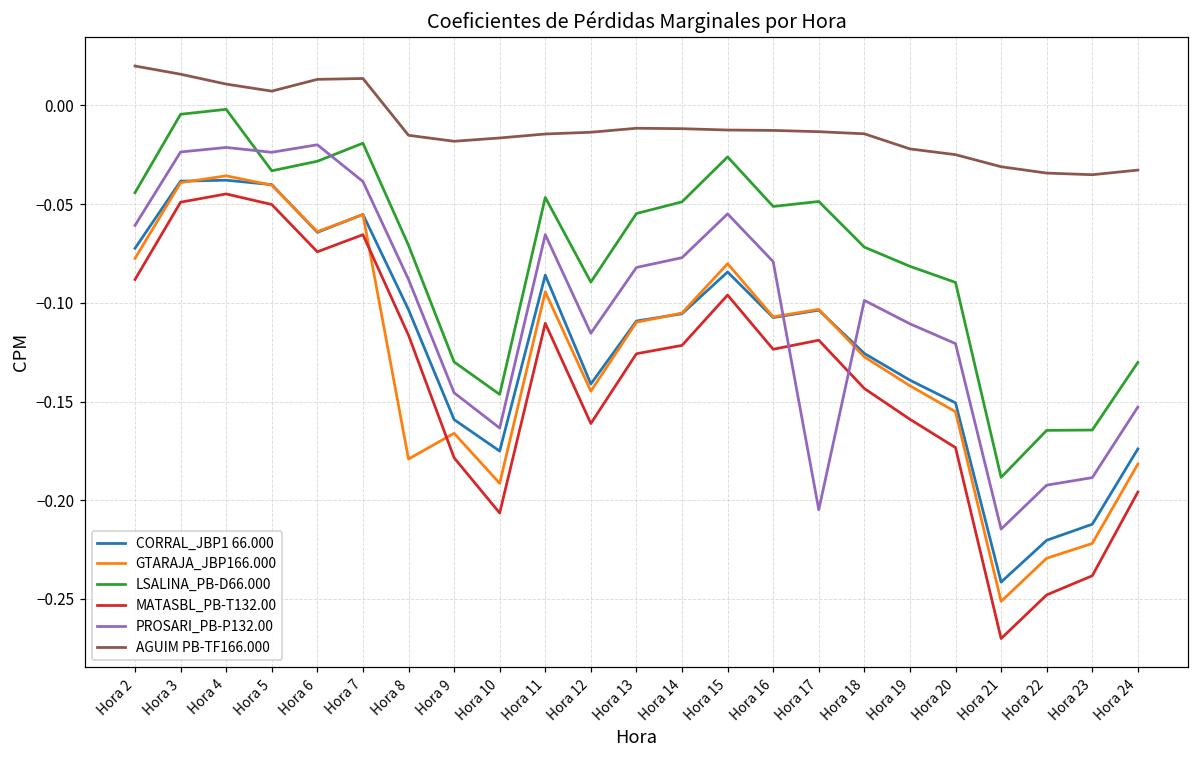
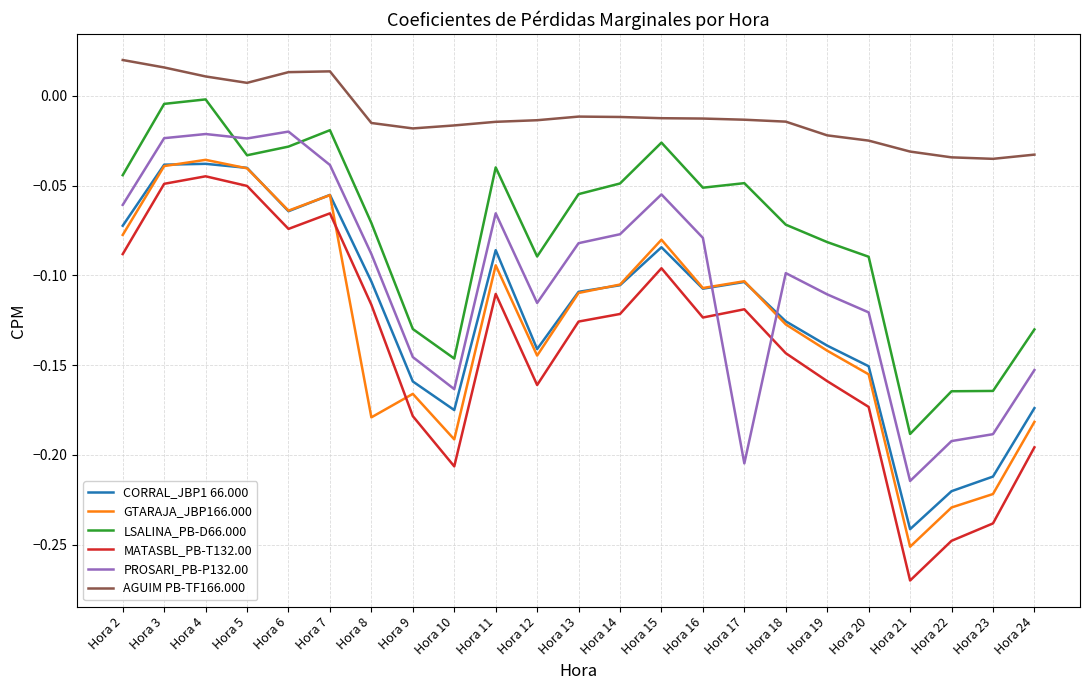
  {
    "CORRAL_JBP1 66.000": {
      "Hora 2": -0.072,
      "Hora 4": -0.038,
      "Hora 8": -0.103,
      "Hora 9": -0.159,
      "Hora 10": -0.175,
      "Hora 11": -0.086,
      "Hora 12": -0.141,
      "Hora 15": -0.084,
      "Hora 18": -0.126,
      "Hora 19": -0.139,
      "Hora 20": -0.151,
      "Hora 21": -0.241,
      "Hora 22": -0.220,
      "Hora 23": -0.212,
      "Hora 24": -0.174
    },
    "GTARAJA_JBP166.000": {
      "Hora 2": -0.077,
      "Hora 4": -0.036,
      "Hora 8": -0.179,
      "Hora 9": -0.166,
      "Hora 10": -0.191,
      "Hora 11": -0.094,
      "Hora 12": -0.145,
      "Hora 15": -0.080,
      "Hora 18": -0.127,
      "Hora 19": -0.142,
      "Hora 20": -0.155,
      "Hora 21": -0.251,
      "Hora 22": -0.229,
      "Hora 23": -0.222,
      "Hora 24": -0.182
    },
    "LSALINA_PB-D66.000": {
      "Hora 2": -0.044,
      "Hora 3": -0.004,
      "Hora 4": -0.002,
      "Hora 5": -0.033,
      "Hora 6": -0.028,
      "Hora 7": -0.019,
      "Hora 8": -0.071,
      "Hora 9": -0.130,
      "Hora 10": -0.146,
-     "Hora 11": -0.047,
+     "Hora 11": -0.040,
      "Hora 12": -0.090,
      "Hora 13": -0.055,
      "Hora 14": -0.049,
      "Hora 15": -0.026,
      "Hora 16": -0.051,
      "Hora 17": -0.049,
      "Hora 18": -0.072,
      "Hora 19": -0.081,
      "Hora 20": -0.090,
      "Hora 21": -0.188,
      "Hora 22": -0.165,
      "Hora 23": -0.164,
      "Hora 24": -0.130
    },
    "MATASBL_PB-T132.00": {
      "Hora 2": -0.088,
      "Hora 3": -0.049,
      "Hora 4": -0.045,
      "Hora 5": -0.050,
      "Hora 6": -0.074,
      "Hora 7": -0.065,
      "Hora 8": -0.116,
      "Hora 9": -0.178,
      "Hora 10": -0.206,
      "Hora 11": -0.110,
      "Hora 12": -0.161,
      "Hora 13": -0.126,
      "Hora 14": -0.122,
      "Hora 15": -0.096,
      "Hora 16": -0.124,
      "Hora 17": -0.119,
      "Hora 18": -0.143,
      "Hora 19": -0.159,
      "Hora 20": -0.173,
      "Hora 21": -0.270,
      "Hora 22": -0.248,
      "Hora 23": -0.238,
      "Hora 24": -0.196
    },
    "PROSARI_PB-P132.00": {
      "Hora 2": -0.061,
      "Hora 3": -0.024,
      "Hora 4": -0.021,
      "Hora 5": -0.024,
      "Hora 6": -0.020,
      "Hora 7": -0.039,
      "Hora 8": -0.088,
      "Hora 9": -0.146,
      "Hora 10": -0.163,
      "Hora 11": -0.065,
      "Hora 12": -0.115,
      "Hora 13": -0.082,
      "Hora 14": -0.077,
      "Hora 15": -0.055,
      "Hora 16": -0.079,
      "Hora 17": -0.205,
      "Hora 18": -0.099,
      "Hora 19": -0.111,
      "Hora 20": -0.121,
      "Hora 21": -0.215,
      "Hora 22": -0.192,
      "Hora 23": -0.189,
      "Hora 24": -0.153
    },
    "AGUIM PB-TF166.000": {
      "Hora 2": 0.020,
      "Hora 3": 0.016,
      "Hora 4": 0.011,
      "Hora 5": 0.007,
      "Hora 6": 0.013,
      "Hora 7": 0.014,
      "Hora 8": -0.015,
      "Hora 9": -0.018,
      "Hora 10": -0.016,
      "Hora 11": -0.014,
      "Hora 12": -0.014,
      "Hora 13": -0.012,
      "Hora 14": -0.012,
      "Hora 15": -0.012,
      "Hora 16": -0.013,
      "Hora 17": -0.013,
      "Hora 18": -0.014,
      "Hora 19": -0.022,
      "Hora 20": -0.025,
      "Hora 21": -0.031,
      "Hora 22": -0.034,
      "Hora 23": -0.035,
      "Hora 24": -0.033
    }
  }
